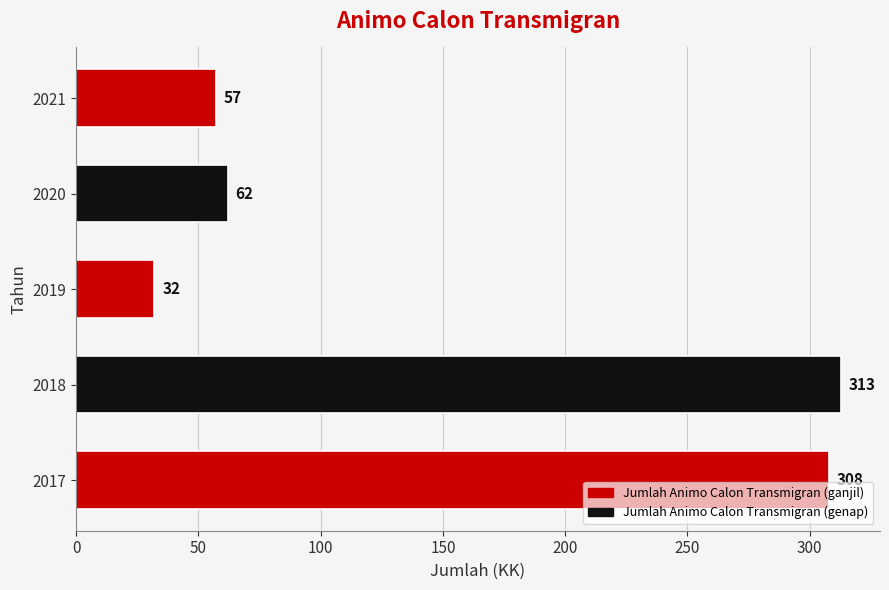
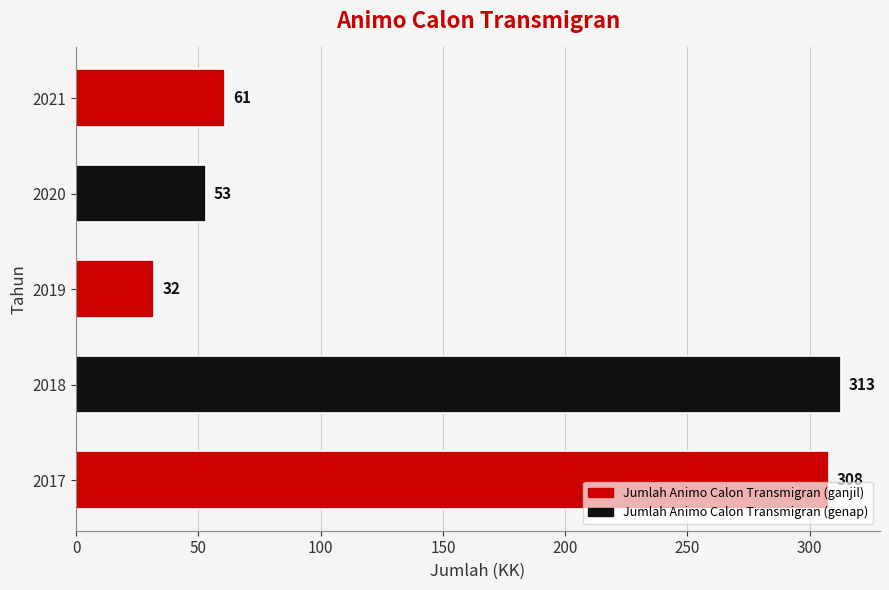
  {
-   "2021": 57,
-   "2020": 62,
+   "2021": 61,
+   "2020": 53,
    "2019": 32,
    "2018": 313
  }
